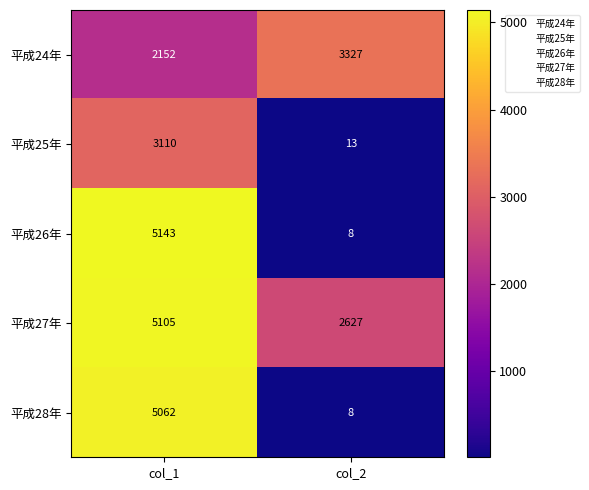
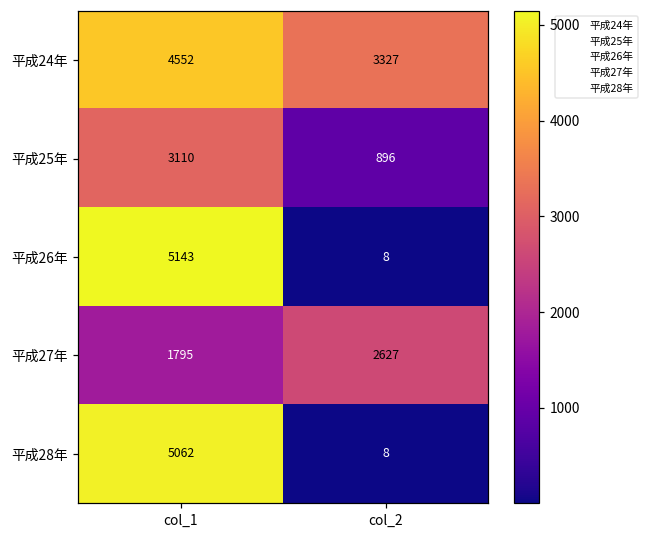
  {
    "平成24年": {
-     "col_1": 2152,
+     "col_1": 4552,
      "col_2": 3327
    },
    "平成25年": {
      "col_1": 3110,
-     "col_2": 13
+     "col_2": 896
    },
    "平成26年": {
      "col_1": 5143,
      "col_2": 8
    },
    "平成27年": {
-     "col_1": 5105,
+     "col_1": 1795,
      "col_2": 2627
    },
    "平成28年": {
      "col_1": 5062,
      "col_2": 8
    }
  }
